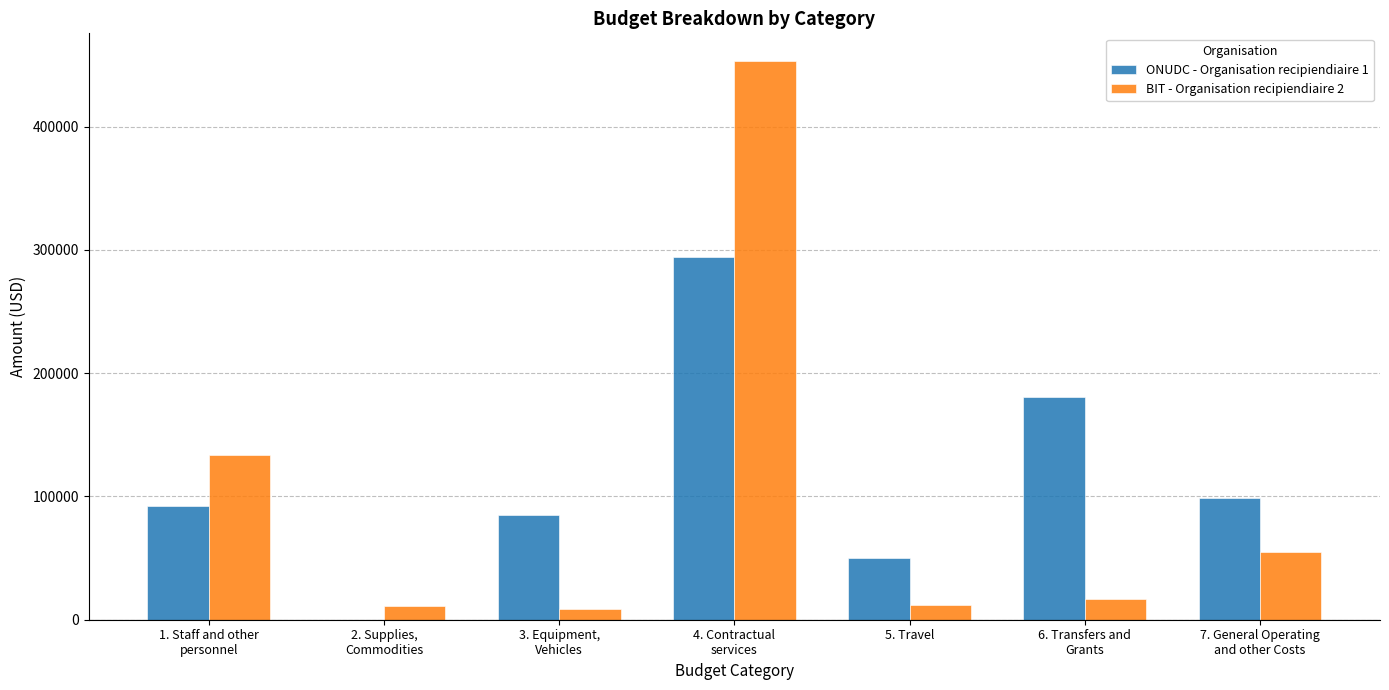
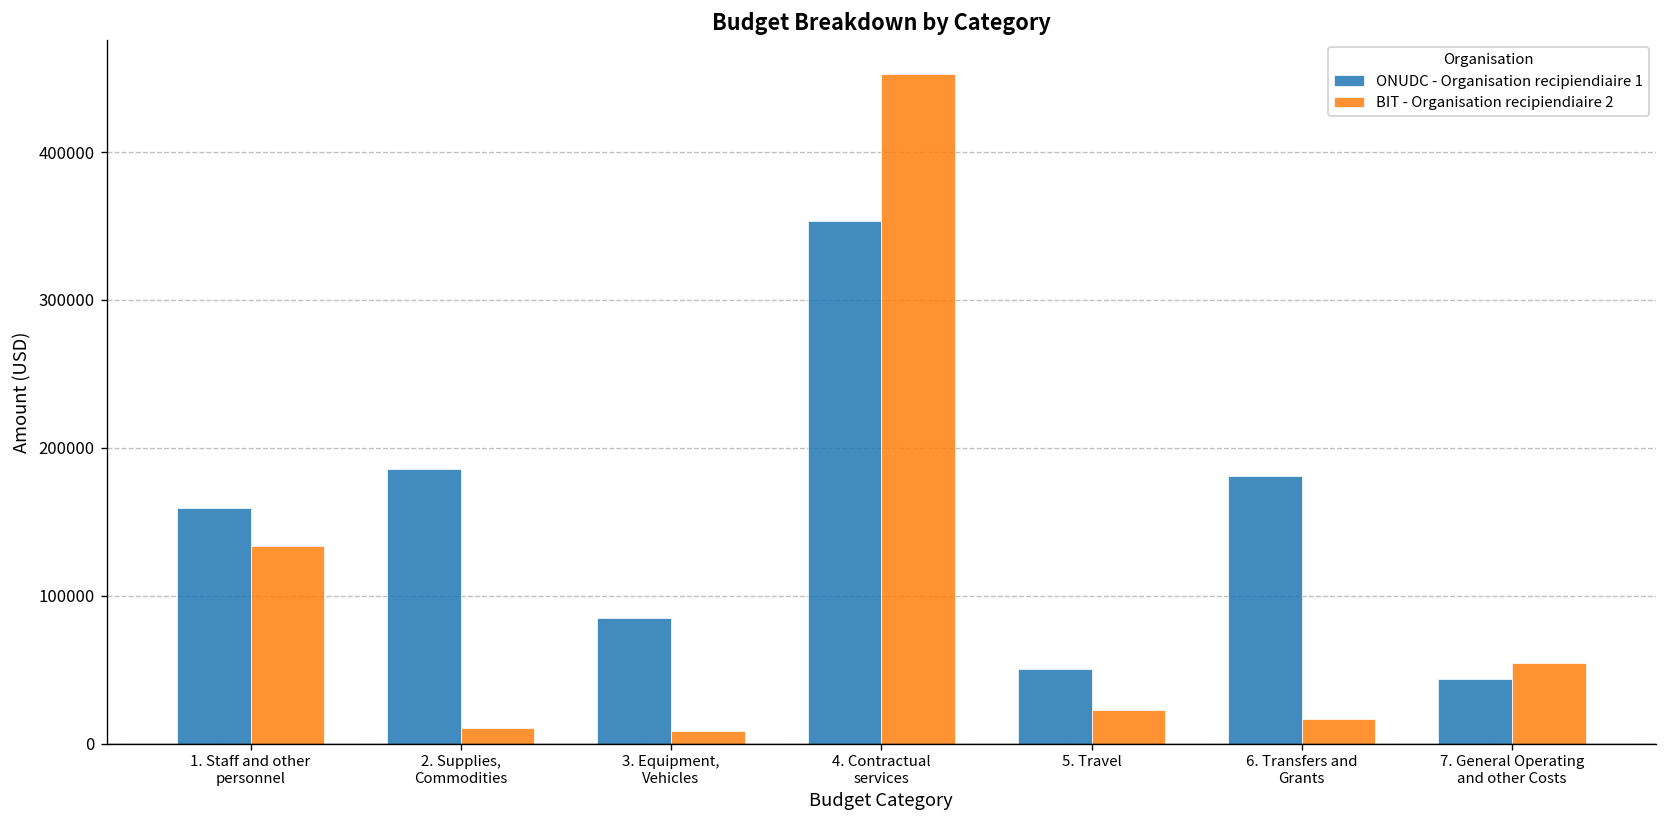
  {
    "ONUDC - Organisation recipiendiaire 1": {
-     "1. Staff and other personnel": 92000,
-     "2. Supplies, Commodities": 0,
+     "1. Staff and other personnel": 159000,
+     "2. Supplies, Commodities": 186000,
      "3. Equipment, Vehicles": 85000,
-     "4. Contractual services": 294000,
+     "4. Contractual services": 353000,
      "5. Travel": 50000,
      "6. Transfers and Grants": 181000,
-     "7. General Operating and other Costs": 99000
+     "7. General Operating and other Costs": 44000
    },
    "BIT - Organisation recipiendiaire 2": {
      "1. Staff and other personnel": 134000,
      "2. Supplies, Commodities": 11000,
      "3. Equipment, Vehicles": 9000,
      "4. Contractual services": 453000,
-     "5. Travel": 12000,
+     "5. Travel": 23000,
      "6. Transfers and Grants": 17000,
      "7. General Operating and other Costs": 55000
    }
  }
